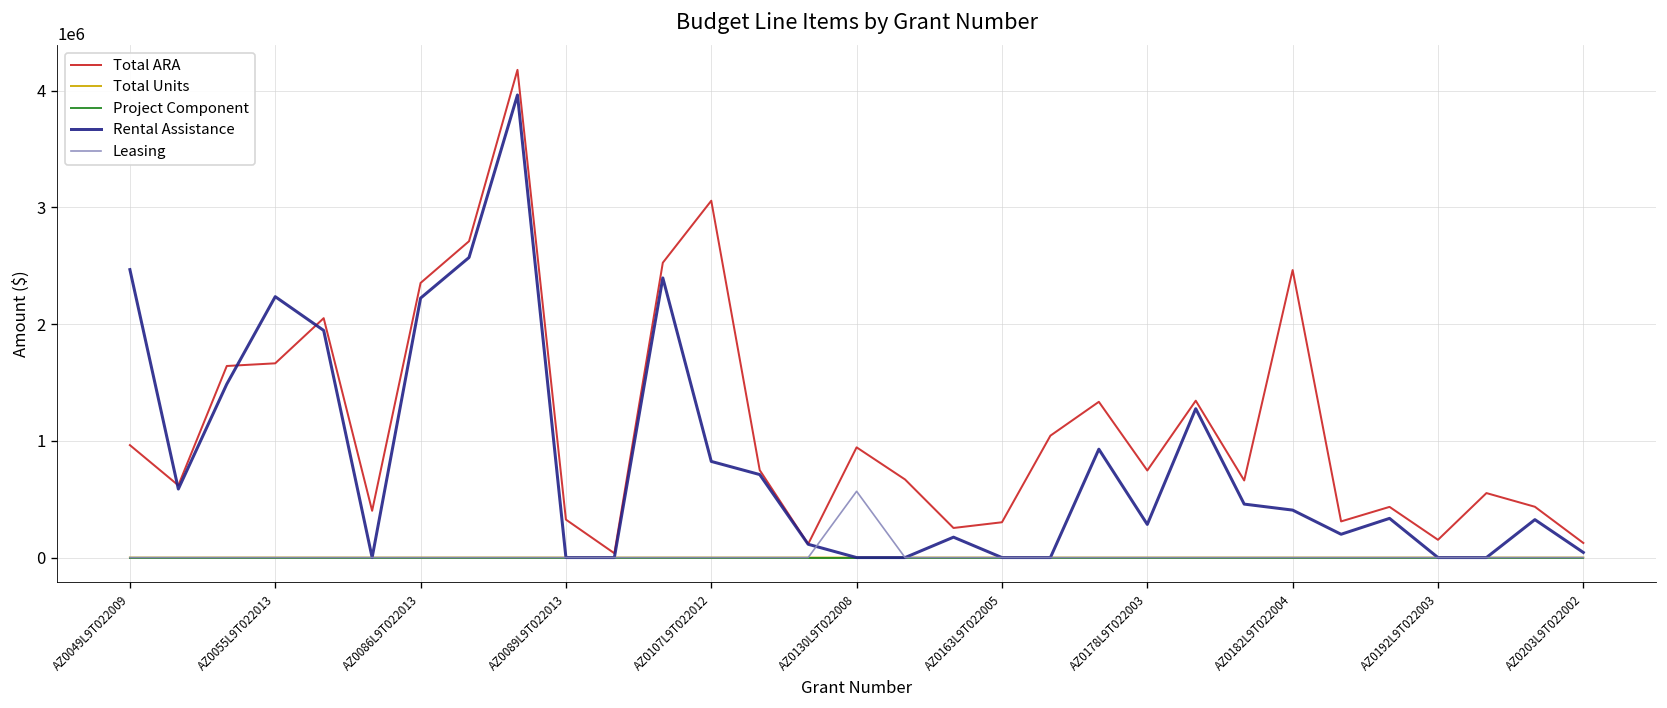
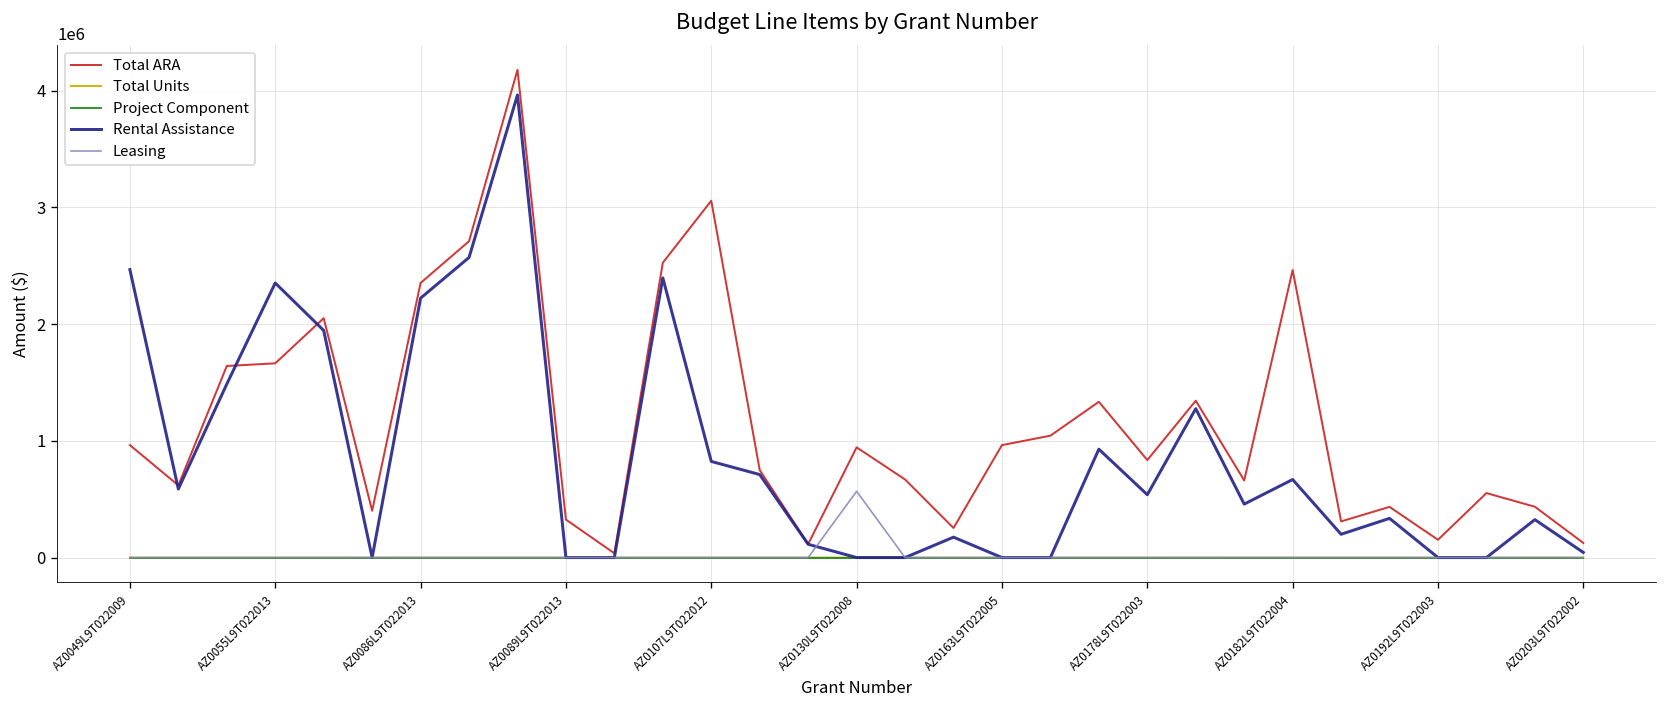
  {
    "Total ARA": {
      "AZ0049L9T022009": 1000000,
      "AZ0055L9T022013": 1700000,
      "AZ0086L9T022013": 2400000,
      "AZ0089L9T022013": 300000,
      "AZ0107L9T022012": 3100000,
      "AZ0130L9T022008": 900000,
-     "AZ0163L9T022005": 300000,
-     "AZ0178L9T022003": 700000,
+     "AZ0163L9T022005": 1000000,
+     "AZ0178L9T022003": 800000,
      "AZ0182L9T022004": 2500000,
      "AZ0192L9T022003": 200000,
      "AZ0203L9T022002": 100000
    },
    "Rental Assistance": {
      "AZ0049L9T022009": 2500000,
-     "AZ0055L9T022013": 2200000,
+     "AZ0055L9T022013": 2400000,
      "AZ0086L9T022013": 2200000,
      "AZ0107L9T022012": 800000,
-     "AZ0178L9T022003": 300000,
-     "AZ0182L9T022004": 400000,
+     "AZ0178L9T022003": 500000,
+     "AZ0182L9T022004": 700000,
      "AZ0203L9T022002": 0
    },
    "Leasing": {
      "AZ0130L9T022008": 600000
    }
  }
